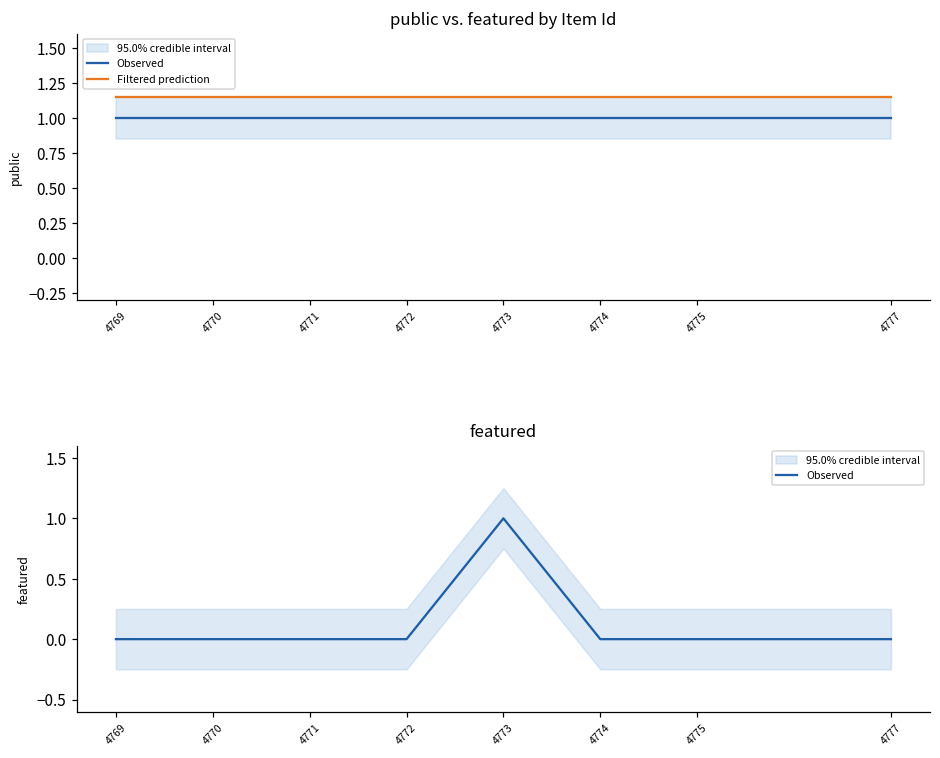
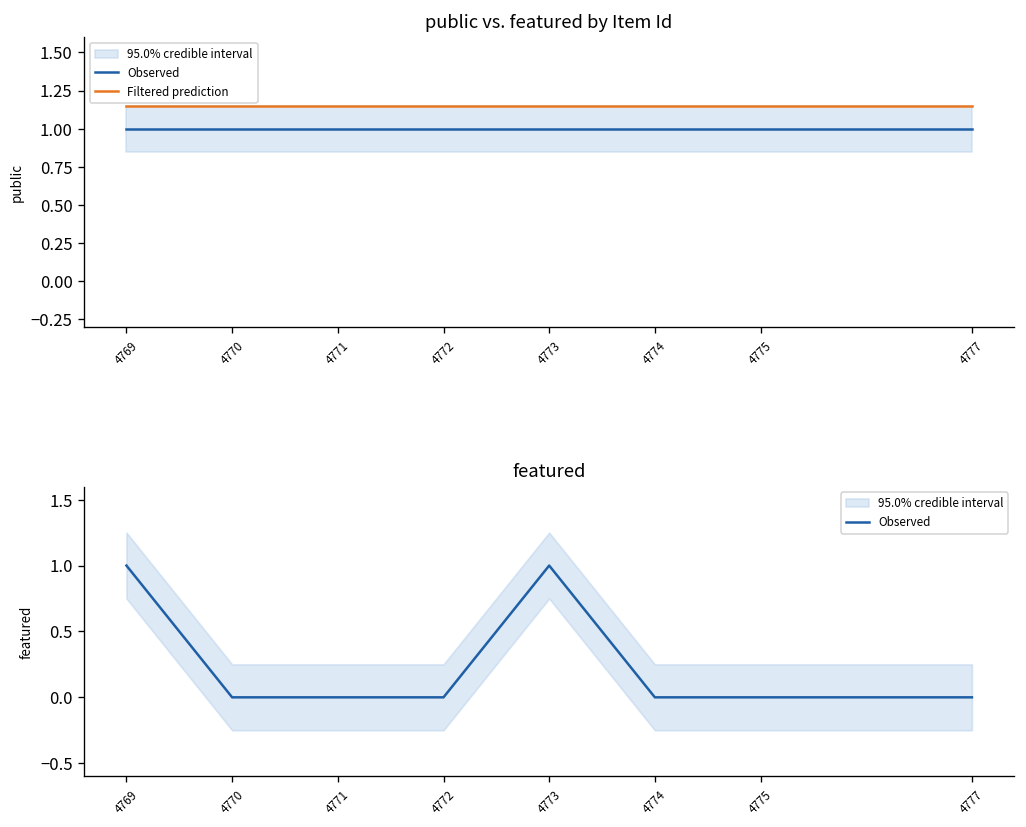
  {
    "public vs. featured by Item Id": {
      "Observed": {
        "4769": 1.00,
        "4770": 1.00,
        "4771": 1.00,
        "4772": 1.00,
        "4773": 1.00,
        "4774": 1.00,
        "4775": 1.00,
        "4777": 1.00
      },
      "95.0% credible interval": {
        "4769": 1.15,
        "4770": 1.15,
        "4771": 1.15,
        "4772": 1.15,
        "4773": 1.15,
        "4774": 1.15,
        "4775": 1.15,
        "4777": 1.15
      }
    },
    "featured": {
      "Observed": {
-       "4769": 0,
+       "4769": 1,
        "4770": 0,
        "4771": 0,
        "4772": 0,
        "4773": 1,
        "4774": 0,
        "4775": 0,
        "4777": 0
      }
    }
  }
